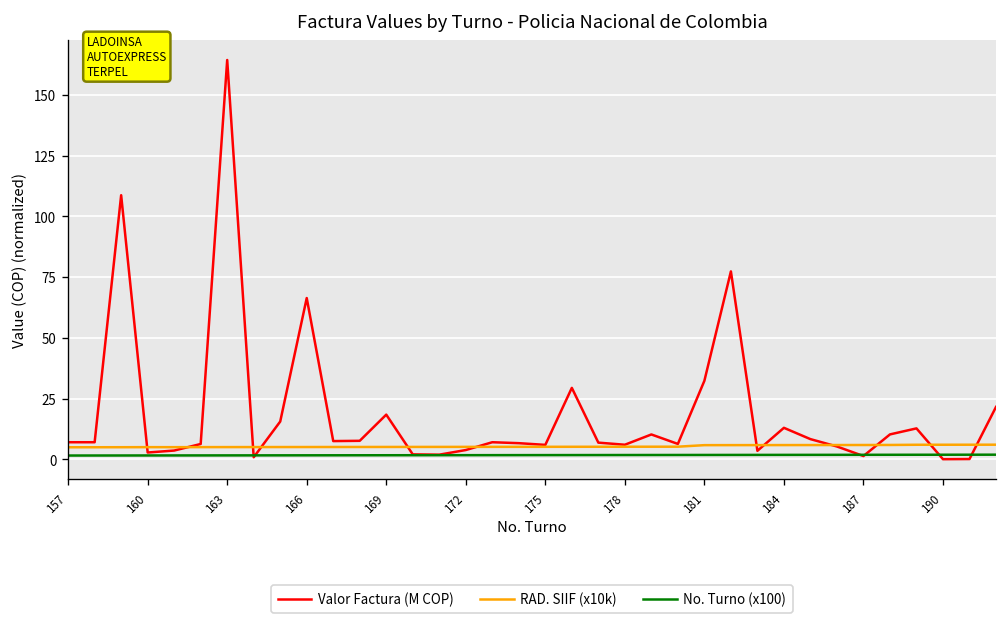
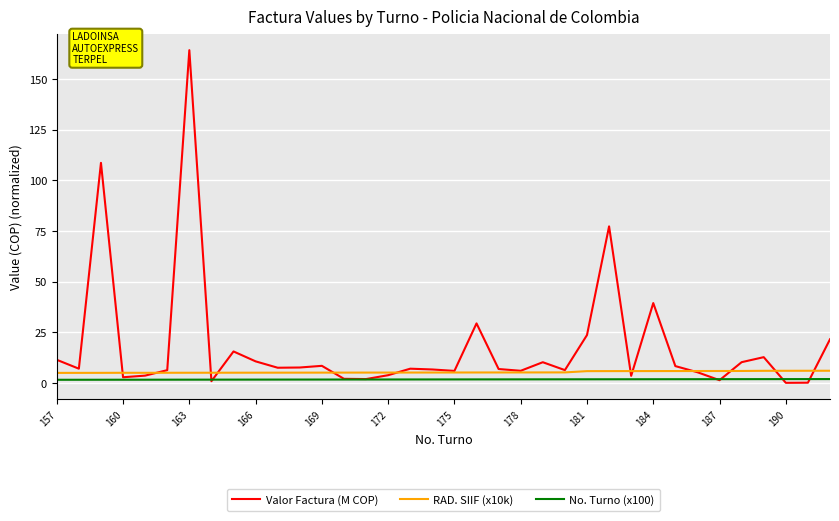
  {
    "Valor Factura (M COP)": {
-     "157": 7,
+     "157": 11,
      "163": 164,
-     "166": 66,
-     "169": 18,
+     "166": 11,
+     "169": 8,
      "172": 4,
-     "181": 32,
-     "184": 13,
+     "181": 24,
+     "184": 39,
      "190": 0
    },
    "RAD. SIIF (x10k)": {
      "157": 5,
      "160": 5,
      "163": 5,
      "166": 5,
      "169": 5,
      "172": 5,
      "181": 6,
      "184": 6,
      "187": 6,
      "190": 6
    },
    "No. Turno (x100)": {
      "157": 2,
      "163": 2,
      "166": 2,
      "169": 2,
      "172": 2,
      "175": 2,
      "178": 2,
      "181": 2,
      "184": 2,
      "190": 2
    }
  }
